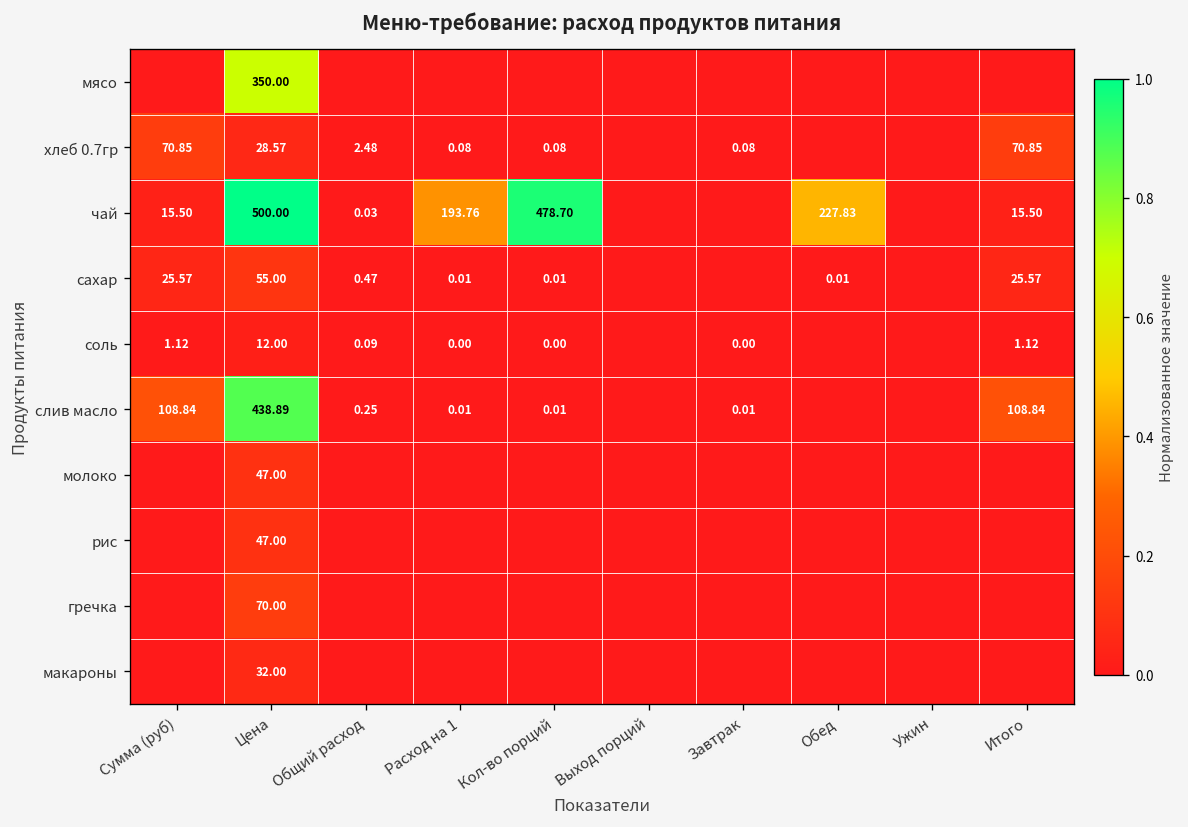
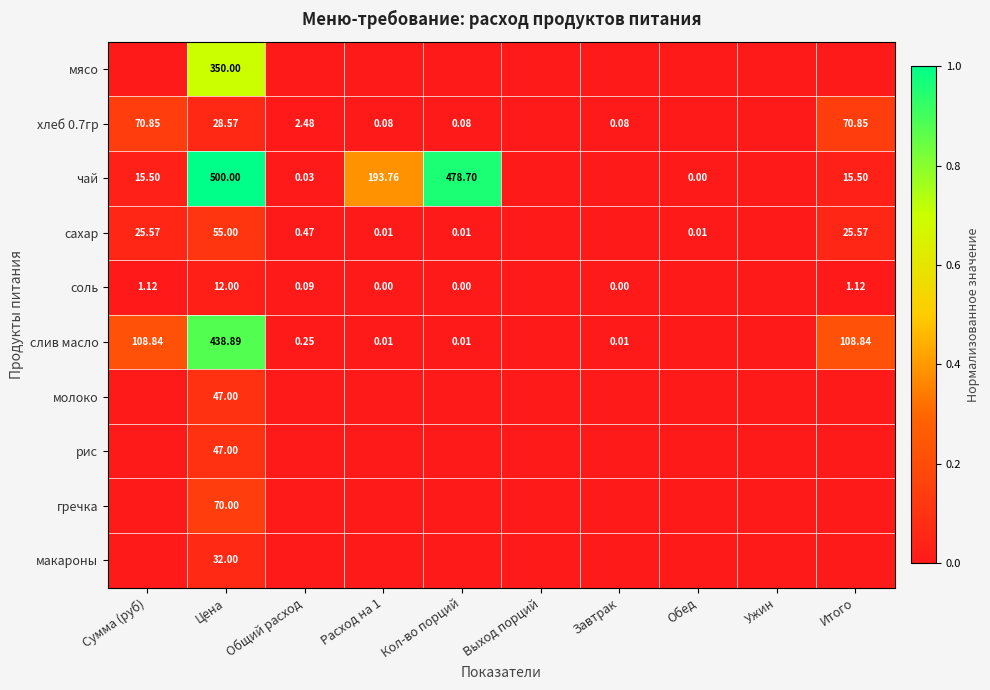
  {
    "мясо": {
      "Цена": 350.00
    },
    "хлеб 0.7гр": {
      "Сумма (руб)": 70.85,
      "Цена": 28.57,
      "Общий расход": 2.48,
      "Расход на 1": 0.08,
      "Кол-во порций": 0.08,
      "Завтрак": 0.08,
      "Итого": 70.85
    },
    "чай": {
      "Сумма (руб)": 15.50,
      "Цена": 500.00,
      "Общий расход": 0.03,
      "Расход на 1": 193.76,
      "Кол-во порций": 478.70,
-     "Обед": 227.83,
+     "Обед": 0.00,
      "Итого": 15.50
    },
    "сахар": {
      "Сумма (руб)": 25.57,
      "Цена": 55.00,
      "Общий расход": 0.47,
      "Расход на 1": 0.01,
      "Кол-во порций": 0.01,
      "Обед": 0.01,
      "Итого": 25.57
    },
    "соль": {
      "Сумма (руб)": 1.12,
      "Цена": 12.00,
      "Общий расход": 0.09,
      "Расход на 1": 0.00,
      "Кол-во порций": 0.00,
      "Завтрак": 0.00,
      "Итого": 1.12
    },
    "слив масло": {
      "Сумма (руб)": 108.84,
      "Цена": 438.89,
      "Общий расход": 0.25,
      "Расход на 1": 0.01,
      "Кол-во порций": 0.01,
      "Завтрак": 0.01,
      "Итого": 108.84
    },
    "молоко": {
      "Цена": 47.00
    },
    "рис": {
      "Цена": 47.00
    },
    "гречка": {
      "Цена": 70.00
    },
    "макароны": {
      "Цена": 32.00
    }
  }
